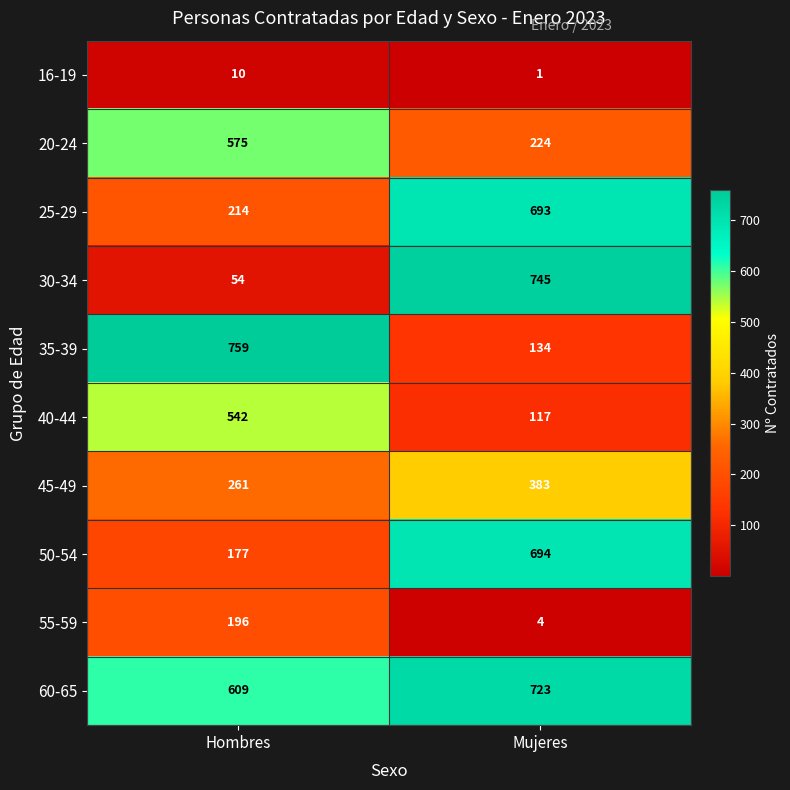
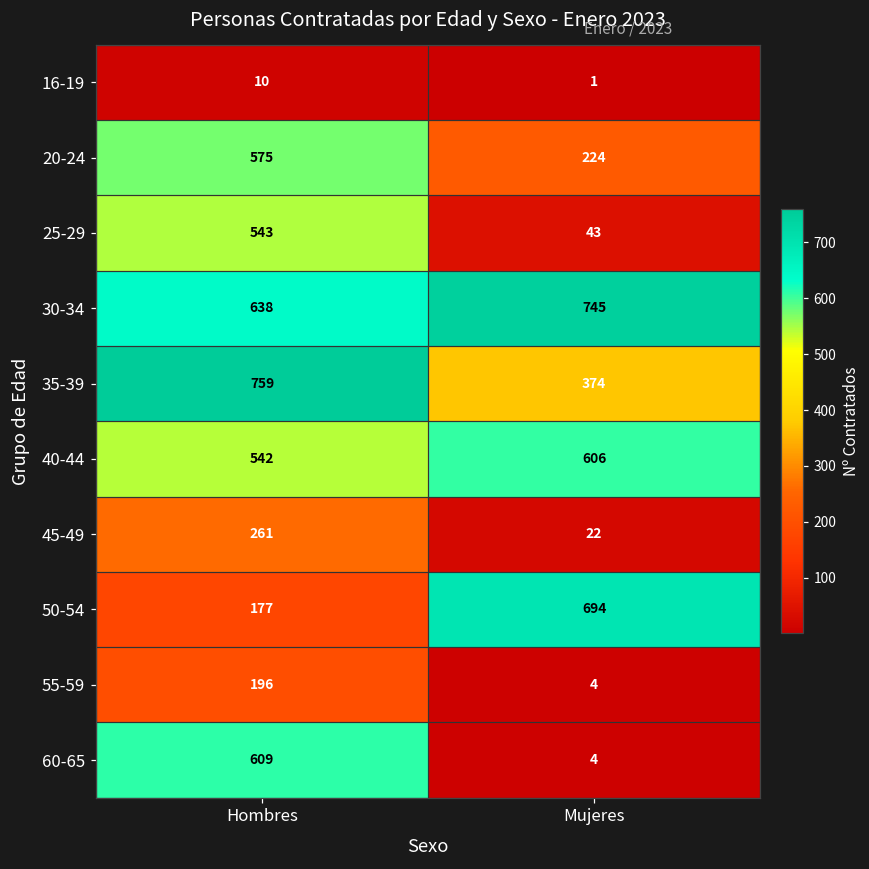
  {
    "16-19": {
      "Hombres": 10,
      "Mujeres": 1
    },
    "20-24": {
      "Hombres": 575,
      "Mujeres": 224
    },
    "25-29": {
-     "Hombres": 214,
-     "Mujeres": 693
+     "Hombres": 543,
+     "Mujeres": 43
    },
    "30-34": {
-     "Hombres": 54,
+     "Hombres": 638,
      "Mujeres": 745
    },
    "35-39": {
      "Hombres": 759,
-     "Mujeres": 134
+     "Mujeres": 374
    },
    "40-44": {
      "Hombres": 542,
-     "Mujeres": 117
+     "Mujeres": 606
    },
    "45-49": {
      "Hombres": 261,
-     "Mujeres": 383
+     "Mujeres": 22
    },
    "50-54": {
      "Hombres": 177,
      "Mujeres": 694
    },
    "55-59": {
      "Hombres": 196,
      "Mujeres": 4
    },
    "60-65": {
      "Hombres": 609,
-     "Mujeres": 723
+     "Mujeres": 4
    }
  }
